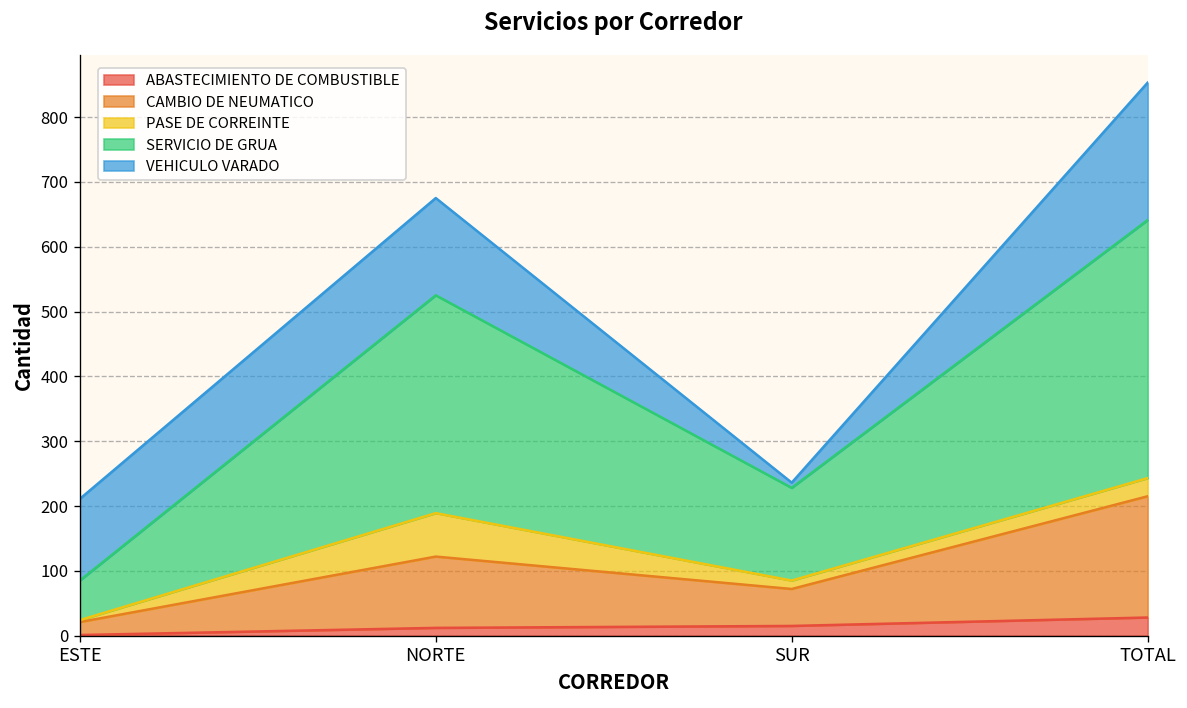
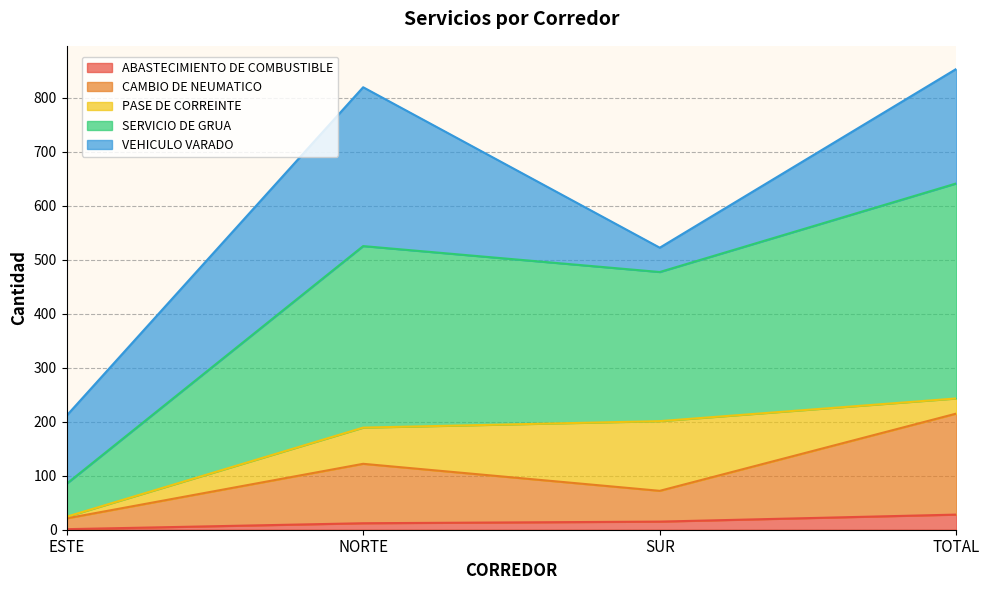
  {
    "PASE DE CORREINTE": {
      "NORTE": 70,
-     "SUR": 10,
+     "SUR": 130,
      "TOTAL": 30
    },
    "SERVICIO DE GRUA": {
      "ESTE": 60,
      "NORTE": 340,
-     "SUR": 140,
+     "SUR": 280,
      "TOTAL": 400
    },
    "VEHICULO VARADO": {
      "ESTE": 130,
-     "NORTE": 150,
-     "SUR": 10,
+     "NORTE": 290,
+     "SUR": 50,
      "TOTAL": 210
    }
  }
